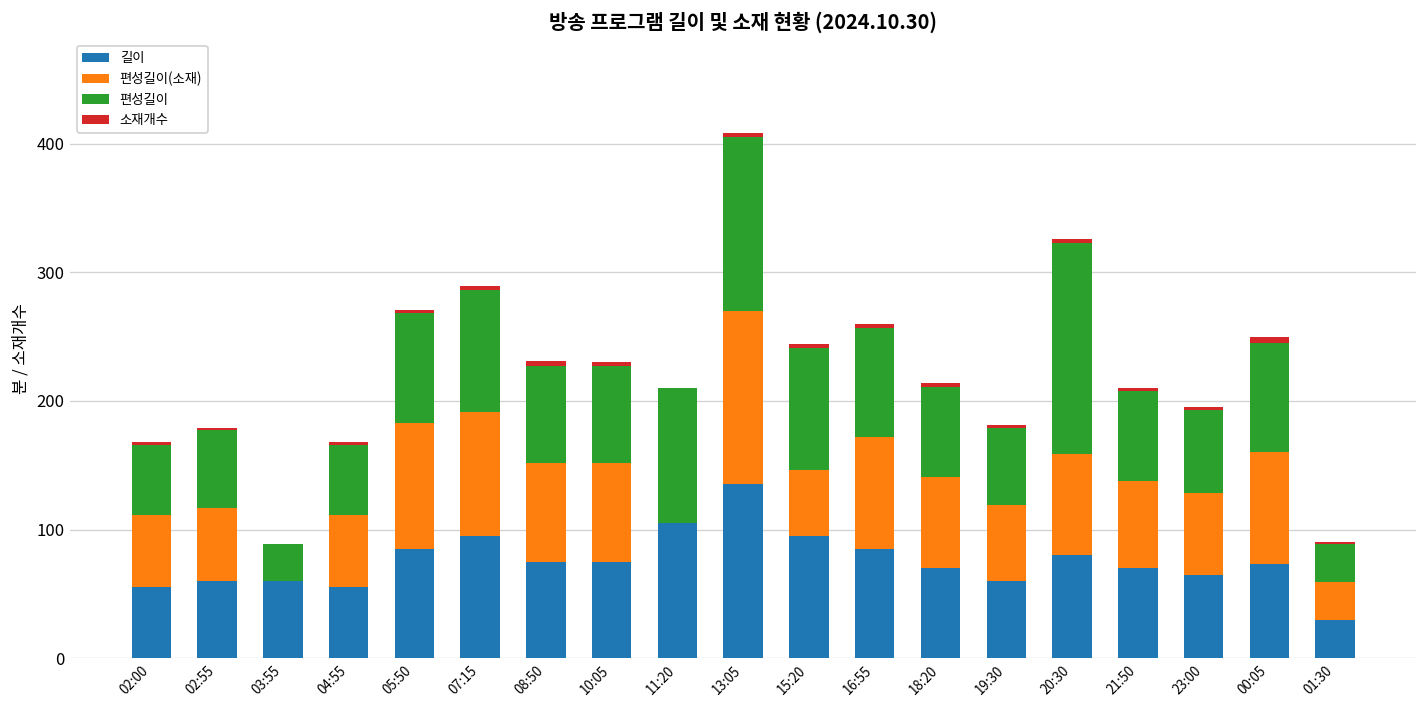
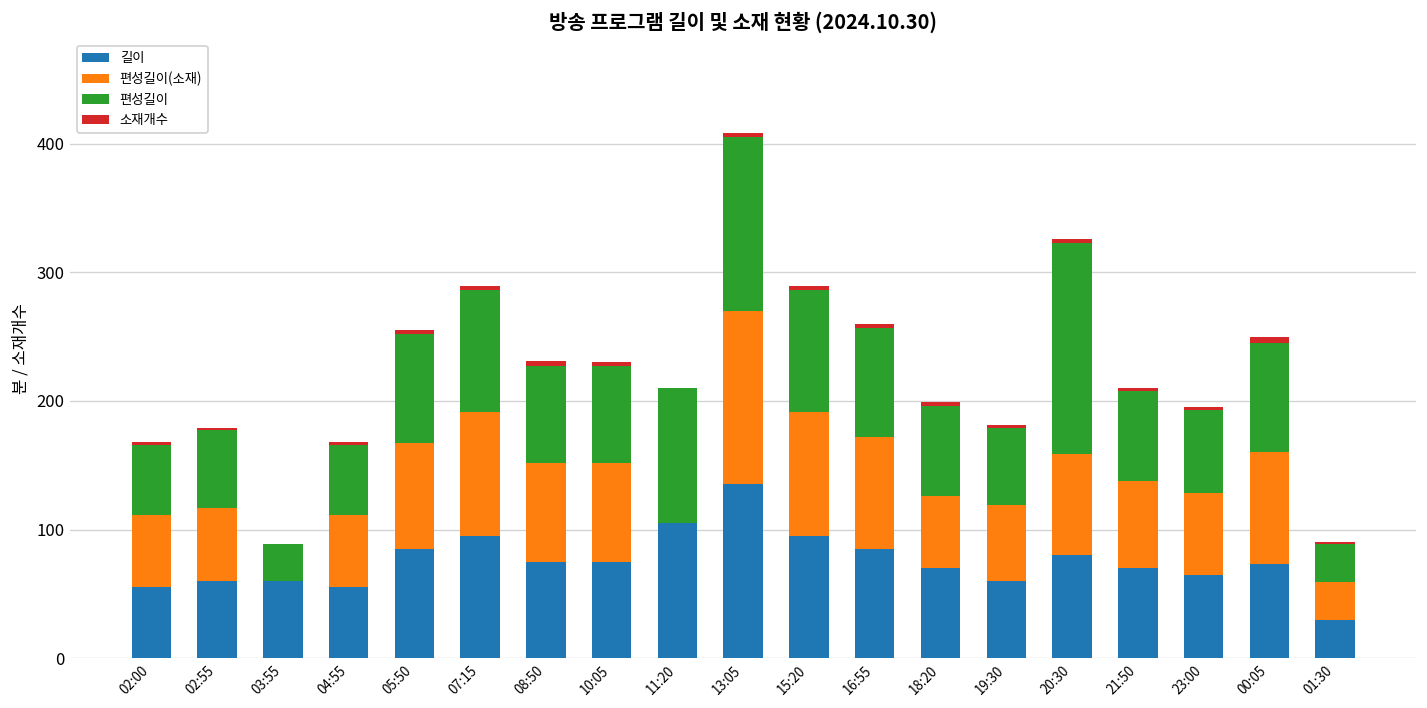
  {
    "길이": {
      "02:00": 55,
      "02:55": 60,
      "03:55": 60,
      "04:55": 55,
      "05:50": 85,
      "07:15": 95,
      "08:50": 75,
      "10:05": 75,
      "11:20": 105,
      "13:05": 135,
      "15:20": 95,
      "16:55": 85,
      "18:20": 70,
      "19:30": 60,
      "20:30": 80,
      "21:50": 70,
      "23:00": 65,
      "00:05": 73,
      "01:30": 30
    },
    "편성길이(소재)": {
      "02:00": 56,
      "02:55": 57,
      "03:55": 0,
      "04:55": 56,
-     "05:50": 98,
+     "05:50": 82,
      "07:15": 96,
      "08:50": 77,
      "10:05": 77,
      "11:20": 0,
      "13:05": 135,
-     "15:20": 51,
+     "15:20": 96,
      "16:55": 87,
-     "18:20": 71,
+     "18:20": 56,
      "19:30": 59,
      "20:30": 79,
      "21:50": 68,
      "23:00": 63,
      "00:05": 87,
      "01:30": 29
    },
    "편성길이": {
      "02:00": 55,
      "02:55": 60,
      "03:55": 29,
      "04:55": 55,
      "05:50": 85,
      "07:15": 95,
      "08:50": 75,
      "10:05": 75,
      "11:20": 105,
      "13:05": 135,
      "15:20": 95,
      "16:55": 85,
      "18:20": 70,
      "19:30": 60,
      "20:30": 164,
      "21:50": 70,
      "23:00": 65,
      "00:05": 85,
      "01:30": 30
    },
    "소재개수": {
      "03:55": 0,
      "05:50": 3,
      "07:15": 3,
      "08:50": 4,
      "10:05": 3,
      "11:20": 0,
      "13:05": 3,
      "15:20": 3,
      "16:55": 3,
      "18:20": 3,
      "20:30": 3,
      "00:05": 5
    }
  }
